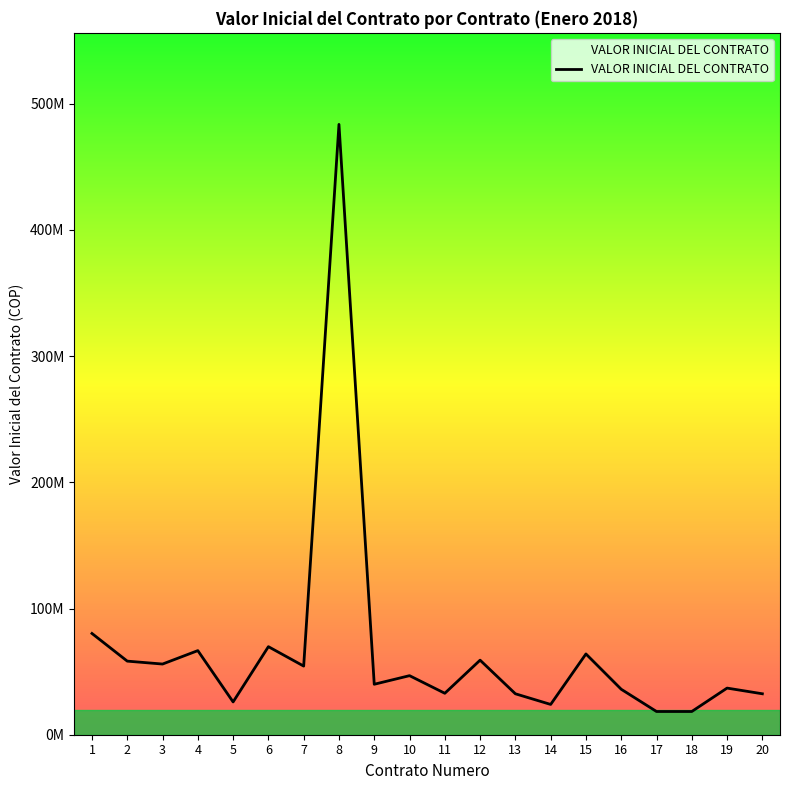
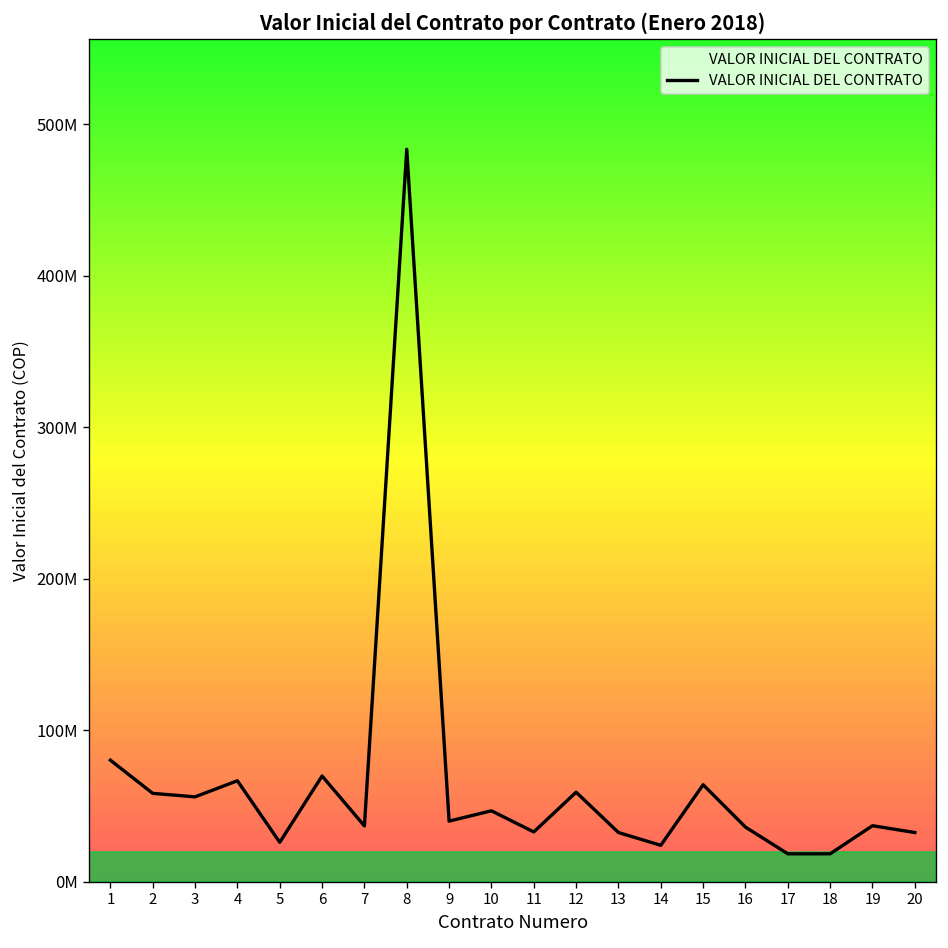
  {
    "1": 80000000,
    "2": 58000000,
    "3": 56000000,
    "4": 67000000,
    "5": 26000000,
    "6": 70000000,
-   "7": 54000000,
+   "7": 37000000,
    "8": 484000000,
    "9": 40000000,
    "10": 47000000,
    "11": 33000000,
    "12": 59000000,
    "13": 32000000,
    "14": 24000000,
    "15": 64000000,
    "16": 36000000,
    "19": 37000000,
    "20": 32000000
  }
